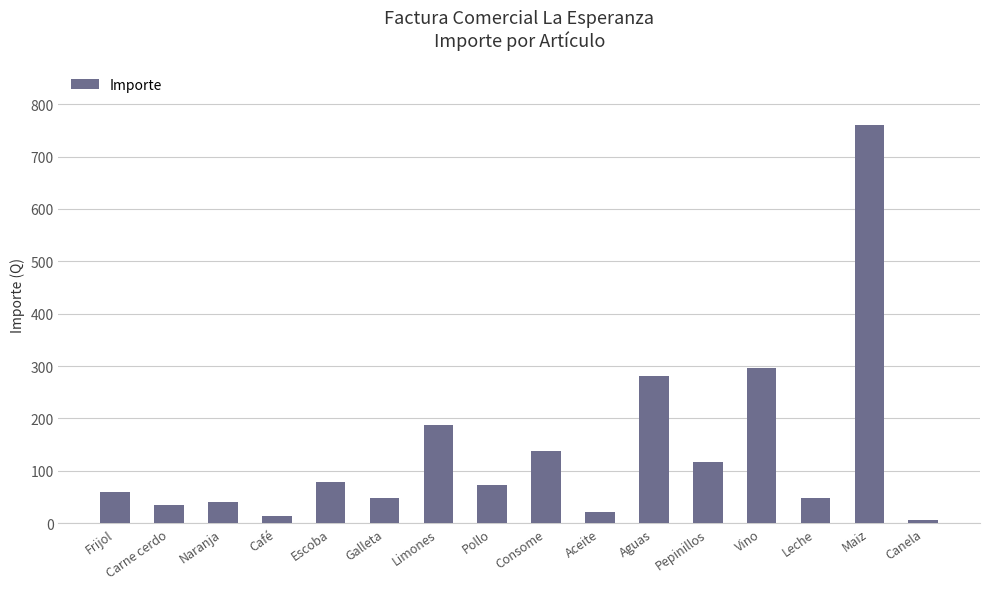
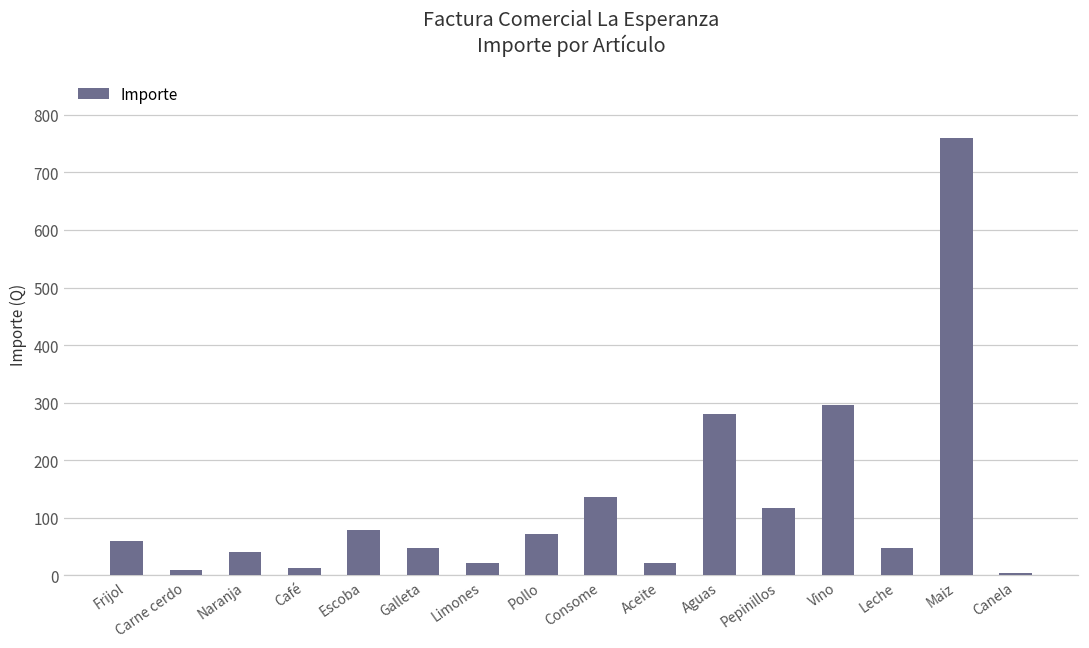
  {
    "Frijol": 60,
-   "Carne cerdo": 30,
+   "Carne cerdo": 10,
    "Naranja": 40,
    "Café": 10,
    "Escoba": 80,
    "Galleta": 50,
-   "Limones": 190,
+   "Limones": 20,
    "Pollo": 70,
    "Consome": 140,
    "Aceite": 20,
    "Aguas": 280,
    "Pepinillos": 120,
    "Vino": 300,
    "Leche": 50,
    "Maiz": 760,
    "Canela": 10
  }
